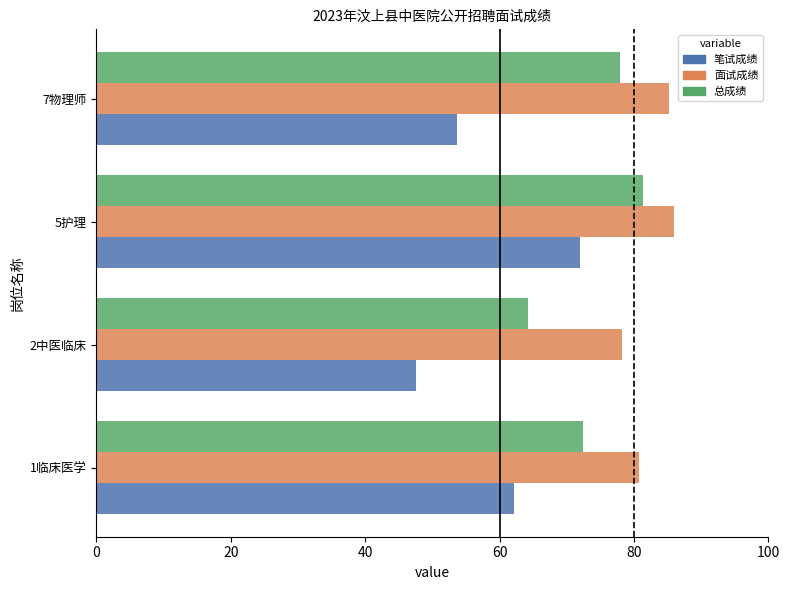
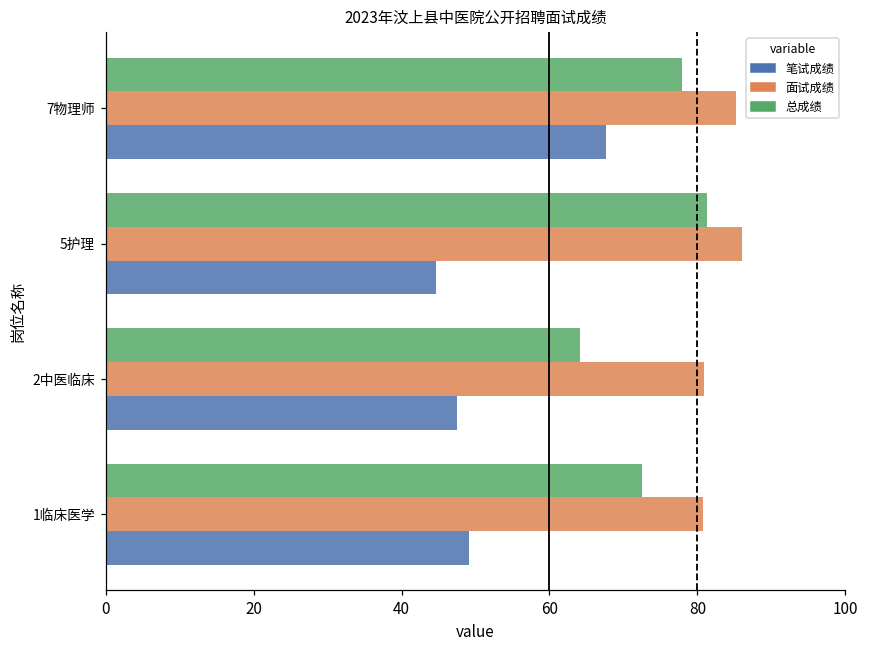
  {
    "笔试成绩": {
-     "7物理师": 54,
-     "5护理": 72,
+     "7物理师": 68,
+     "5护理": 45,
      "2中医临床": 48,
-     "1临床医学": 62
+     "1临床医学": 49
    },
    "面试成绩": {
      "7物理师": 85,
      "5护理": 86,
-     "2中医临床": 78,
+     "2中医临床": 81,
      "1临床医学": 81
    },
    "总成绩": {
      "7物理师": 78,
      "5护理": 81,
      "2中医临床": 64,
      "1临床医学": 72
    }
  }
